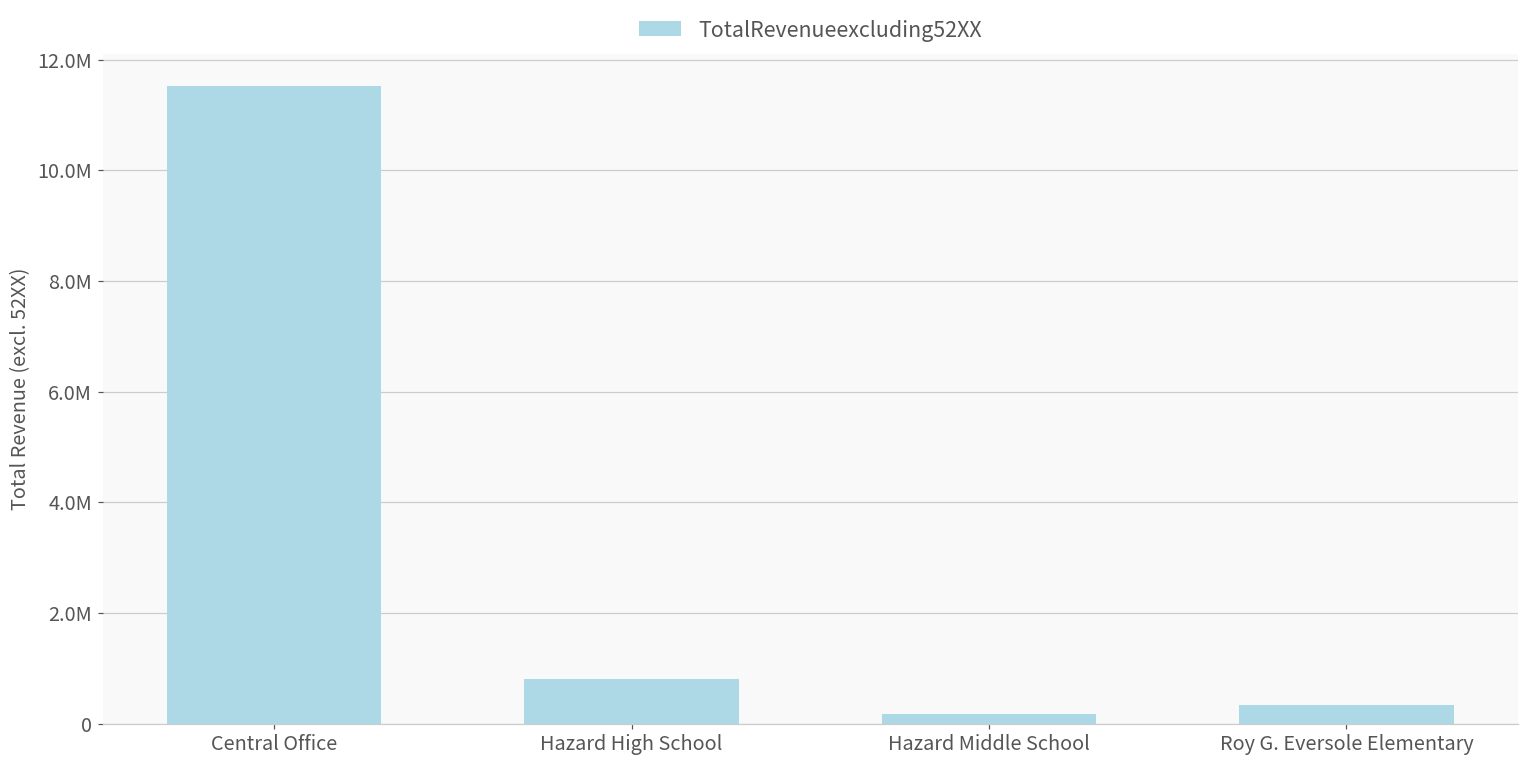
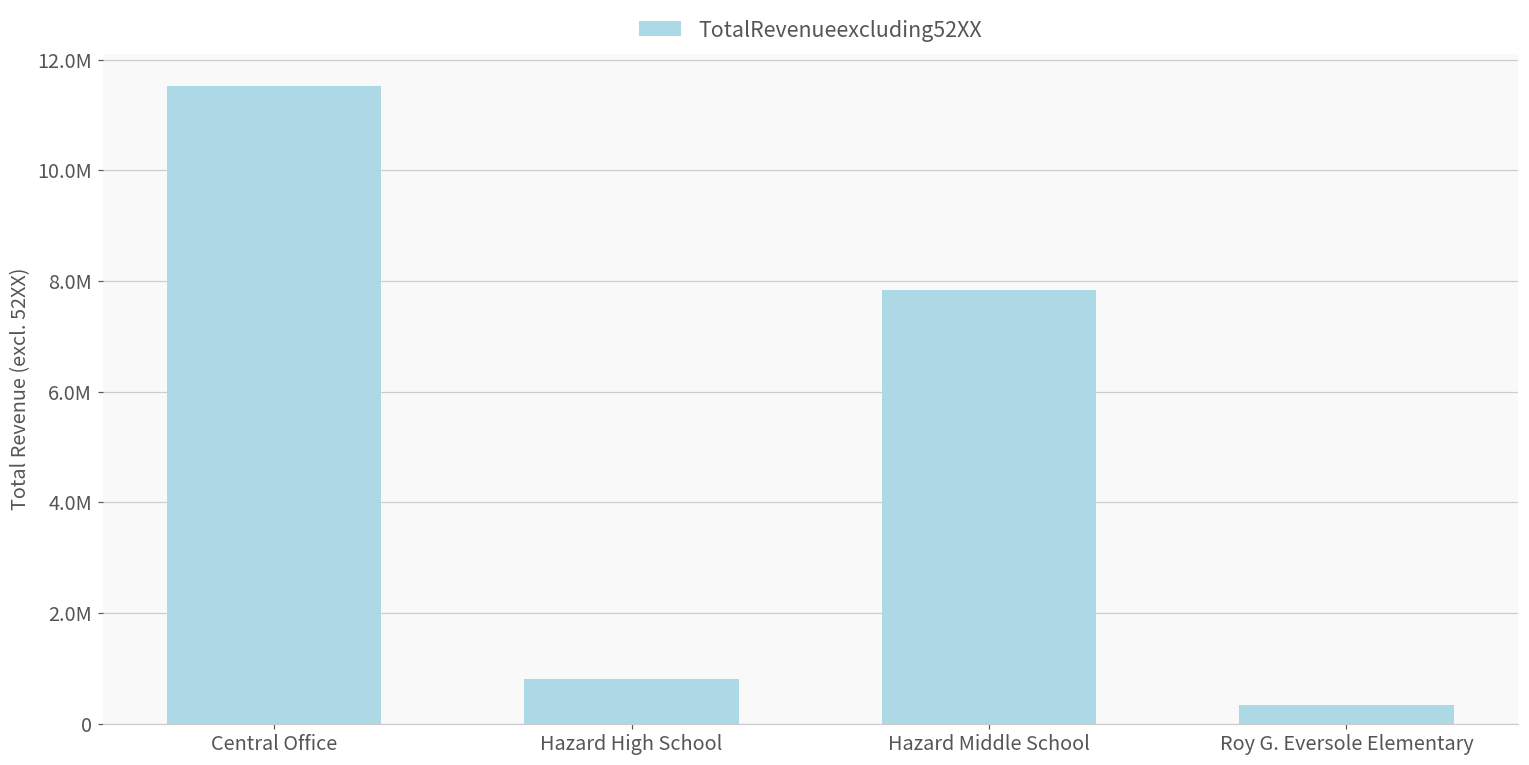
  {
    "Central Office": 11500000,
    "Hazard High School": 800000,
-   "Hazard Middle School": 200000,
+   "Hazard Middle School": 7800000,
    "Roy G. Eversole Elementary": 300000
  }
